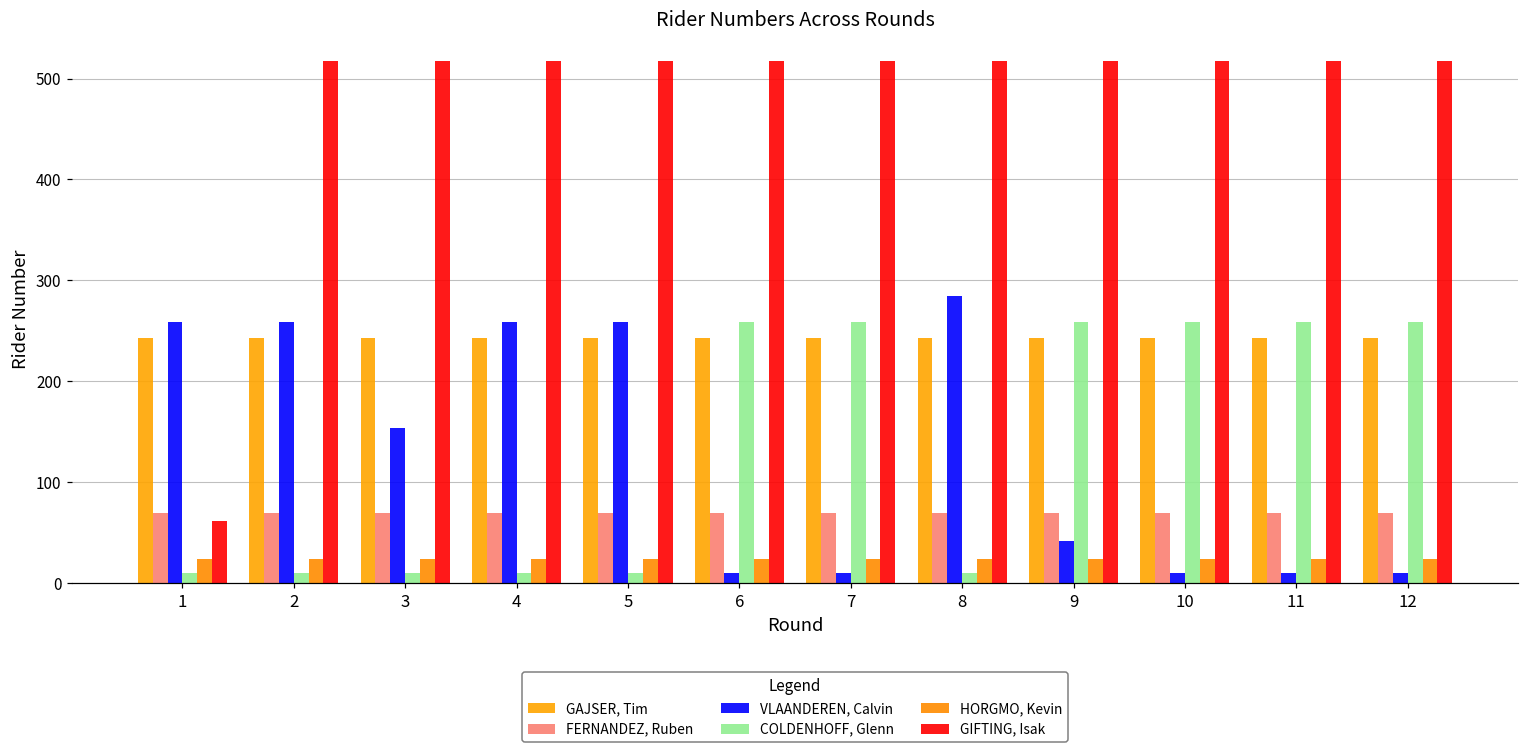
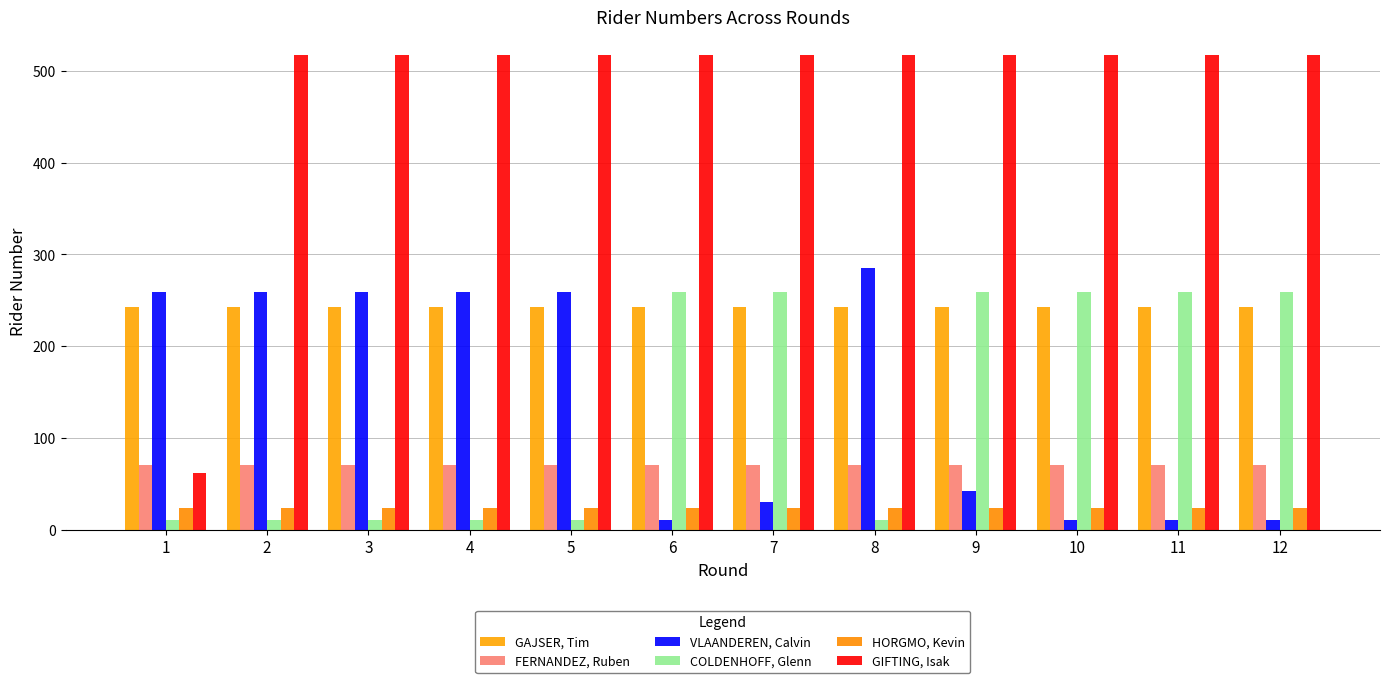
  {
    "FERNANDEZ, Ruben": {
      "1": 70,
      "2": 70,
      "3": 70,
      "4": 70,
      "5": 70,
      "6": 70,
      "7": 70,
      "8": 70,
      "9": 70,
      "10": 70,
      "11": 70,
      "12": 70
    },
    "VLAANDEREN, Calvin": {
      "1": 260,
      "2": 260,
-     "3": 150,
+     "3": 260,
      "4": 260,
      "5": 260,
      "6": 10,
-     "7": 10,
+     "7": 30,
      "8": 290,
      "9": 40,
      "10": 10,
      "11": 10,
      "12": 10
    },
    "COLDENHOFF, Glenn": {
      "1": 10,
      "2": 10,
      "3": 10,
      "4": 10,
      "5": 10,
      "6": 260,
      "7": 260,
      "8": 10,
      "9": 260,
      "10": 260,
      "11": 260,
      "12": 260
    },
    "GIFTING, Isak": {
      "1": 60,
      "2": 520,
      "3": 520,
      "4": 520,
      "5": 520,
      "6": 520,
      "7": 520,
      "8": 520,
      "9": 520,
      "10": 520,
      "11": 520,
      "12": 520
    }
  }
